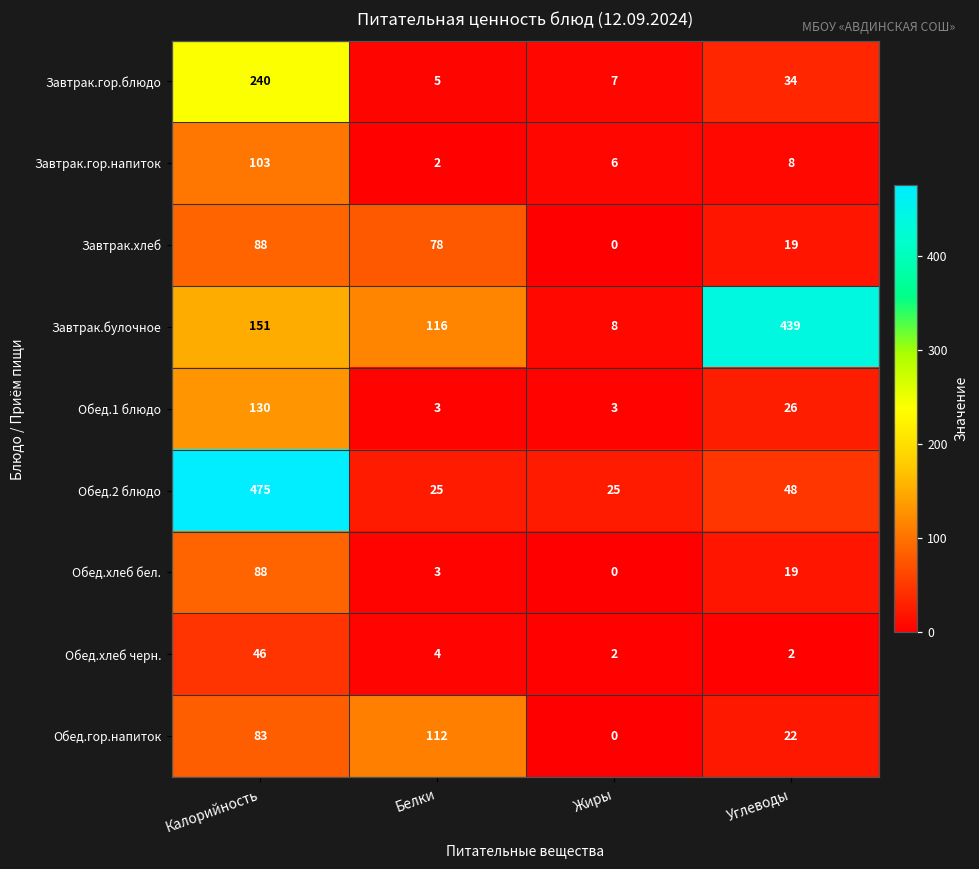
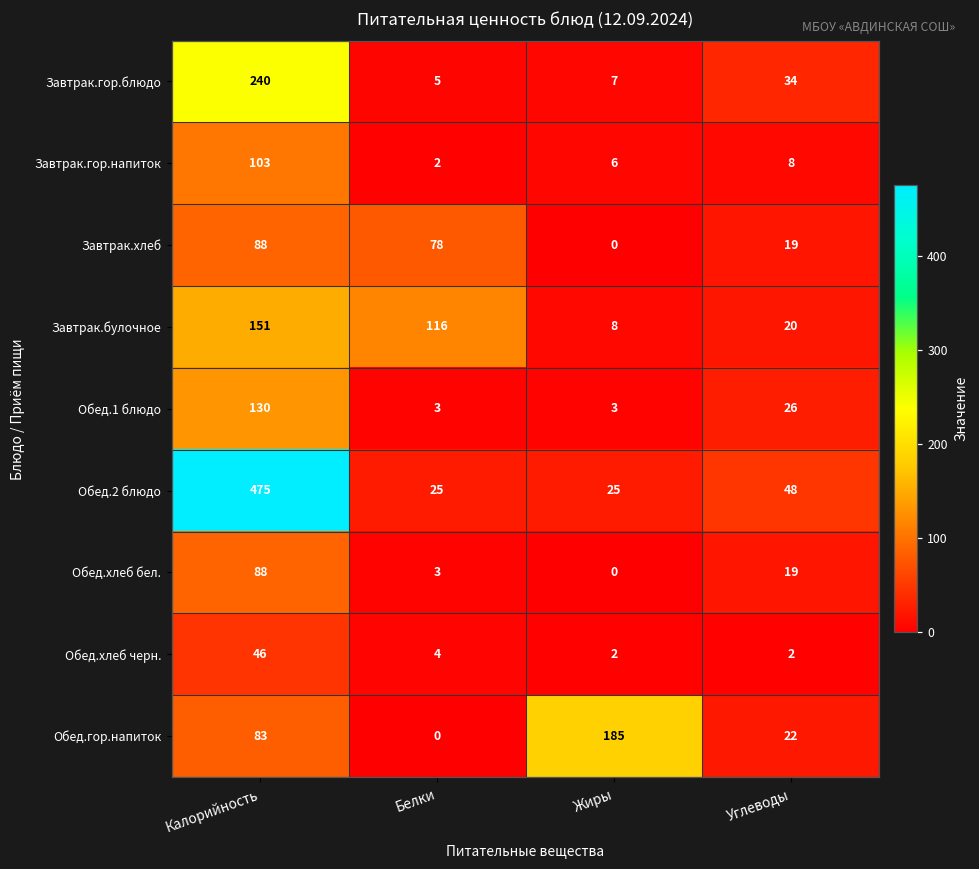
  {
    "Завтрак.гор.блюдо": {
      "Калорийность": 240,
      "Белки": 5,
      "Жиры": 7,
      "Углеводы": 34
    },
    "Завтрак.гор.напиток": {
      "Калорийность": 103,
      "Белки": 2,
      "Жиры": 6,
      "Углеводы": 8
    },
    "Завтрак.хлеб": {
      "Калорийность": 88,
      "Белки": 78,
      "Жиры": 0,
      "Углеводы": 19
    },
    "Завтрак.булочное": {
      "Калорийность": 151,
      "Белки": 116,
      "Жиры": 8,
-     "Углеводы": 439
+     "Углеводы": 20
    },
    "Обед.1 блюдо": {
      "Калорийность": 130,
      "Белки": 3,
      "Жиры": 3,
      "Углеводы": 26
    },
    "Обед.2 блюдо": {
      "Калорийность": 475,
      "Белки": 25,
      "Жиры": 25,
      "Углеводы": 48
    },
    "Обед.хлеб бел.": {
      "Калорийность": 88,
      "Белки": 3,
      "Жиры": 0,
      "Углеводы": 19
    },
    "Обед.хлеб черн.": {
      "Калорийность": 46,
      "Белки": 4,
      "Жиры": 2,
      "Углеводы": 2
    },
    "Обед.гор.напиток": {
      "Калорийность": 83,
-     "Белки": 112,
-     "Жиры": 0,
+     "Белки": 0,
+     "Жиры": 185,
      "Углеводы": 22
    }
  }
